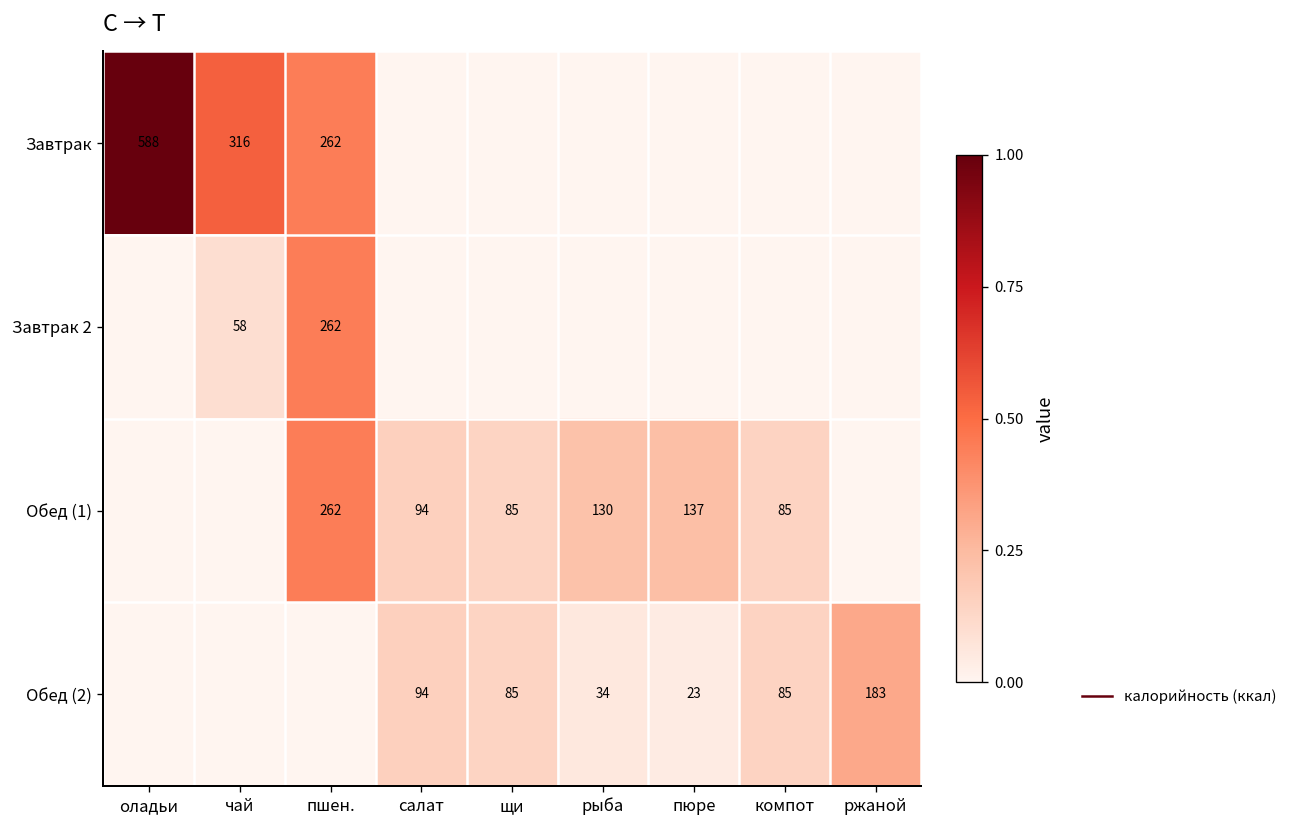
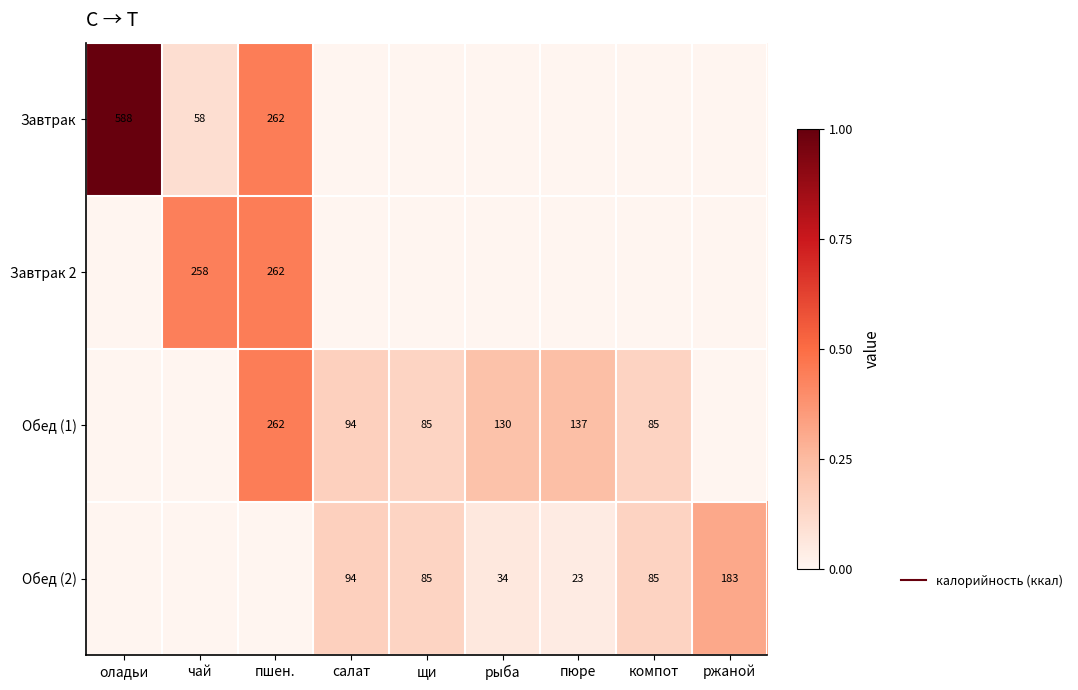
  {
    "Завтрак": {
      "оладьи": 588,
-     "чай": 316,
+     "чай": 58,
      "пшен.": 262
    },
    "Завтрак 2": {
-     "чай": 58,
+     "чай": 258,
      "пшен.": 262
    },
    "Обед (1)": {
      "пшен.": 262,
      "салат": 94,
      "щи": 85,
      "рыба": 130,
      "пюре": 137,
      "компот": 85
    },
    "Обед (2)": {
      "салат": 94,
      "щи": 85,
      "рыба": 34,
      "пюре": 23,
      "компот": 85,
      "ржаной": 183
    }
  }
